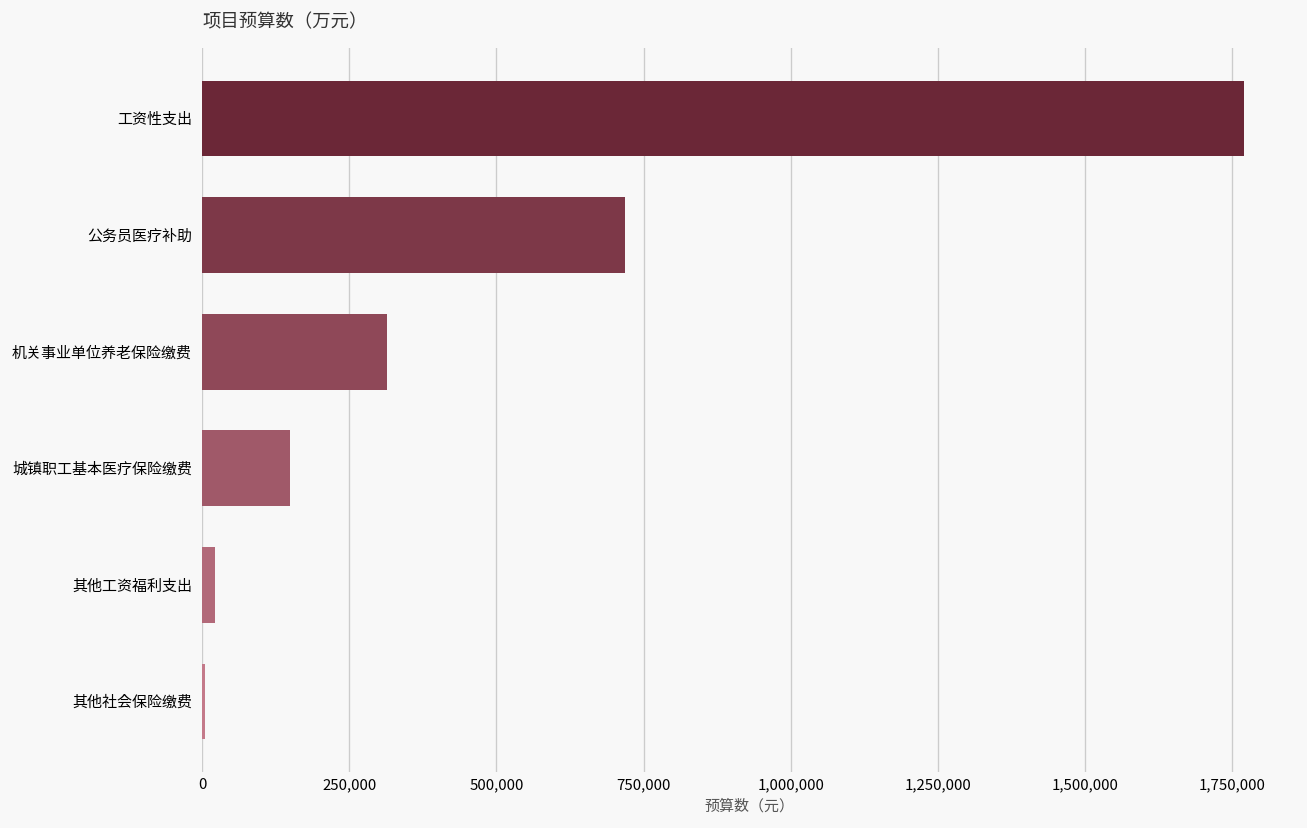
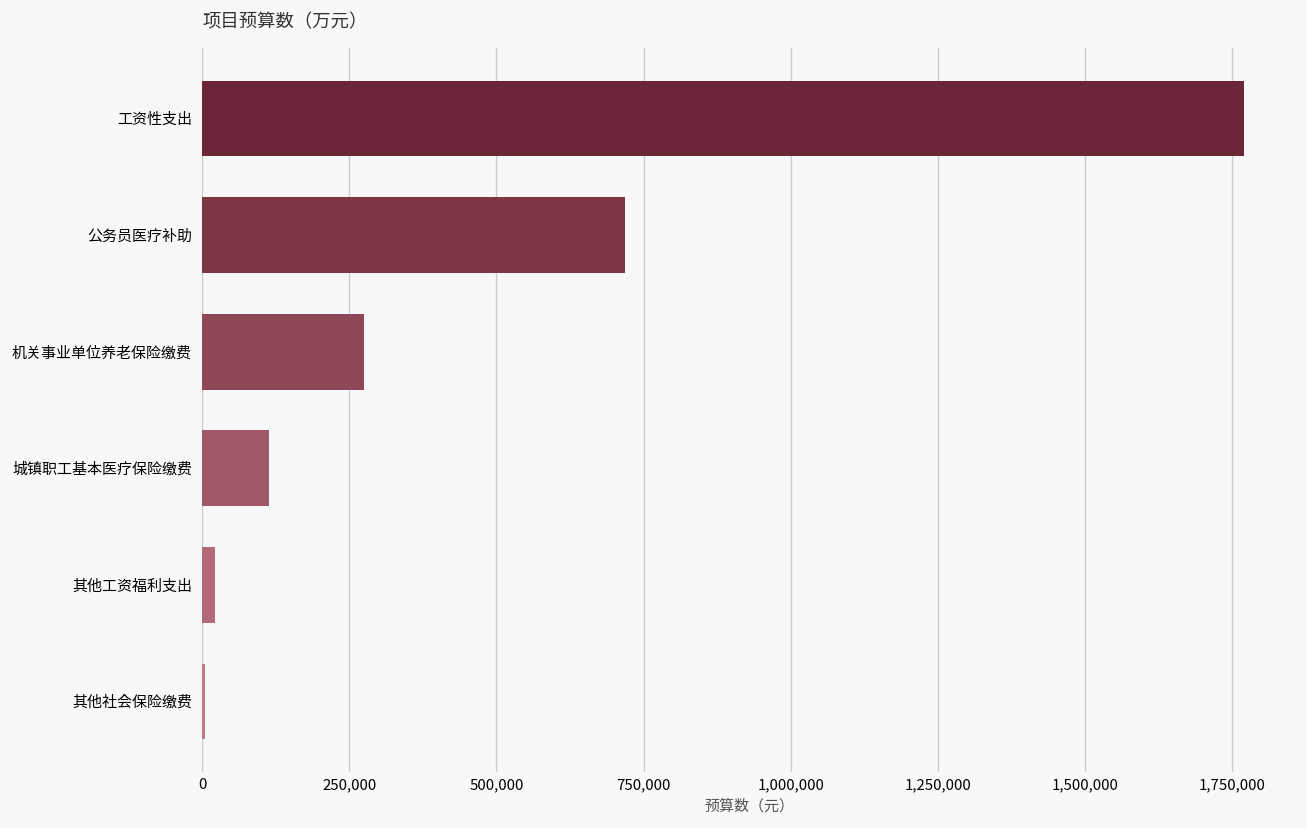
  {
    "工资性支出": "1,770,000",
    "公务员医疗补助": "720,000",
-   "机关事业单位养老保险缴费": "310,000",
-   "城镇职工基本医疗保险缴费": "150,000",
+   "机关事业单位养老保险缴费": "280,000",
+   "城镇职工基本医疗保险缴费": "110,000",
    "其他工资福利支出": "20,000"
  }
